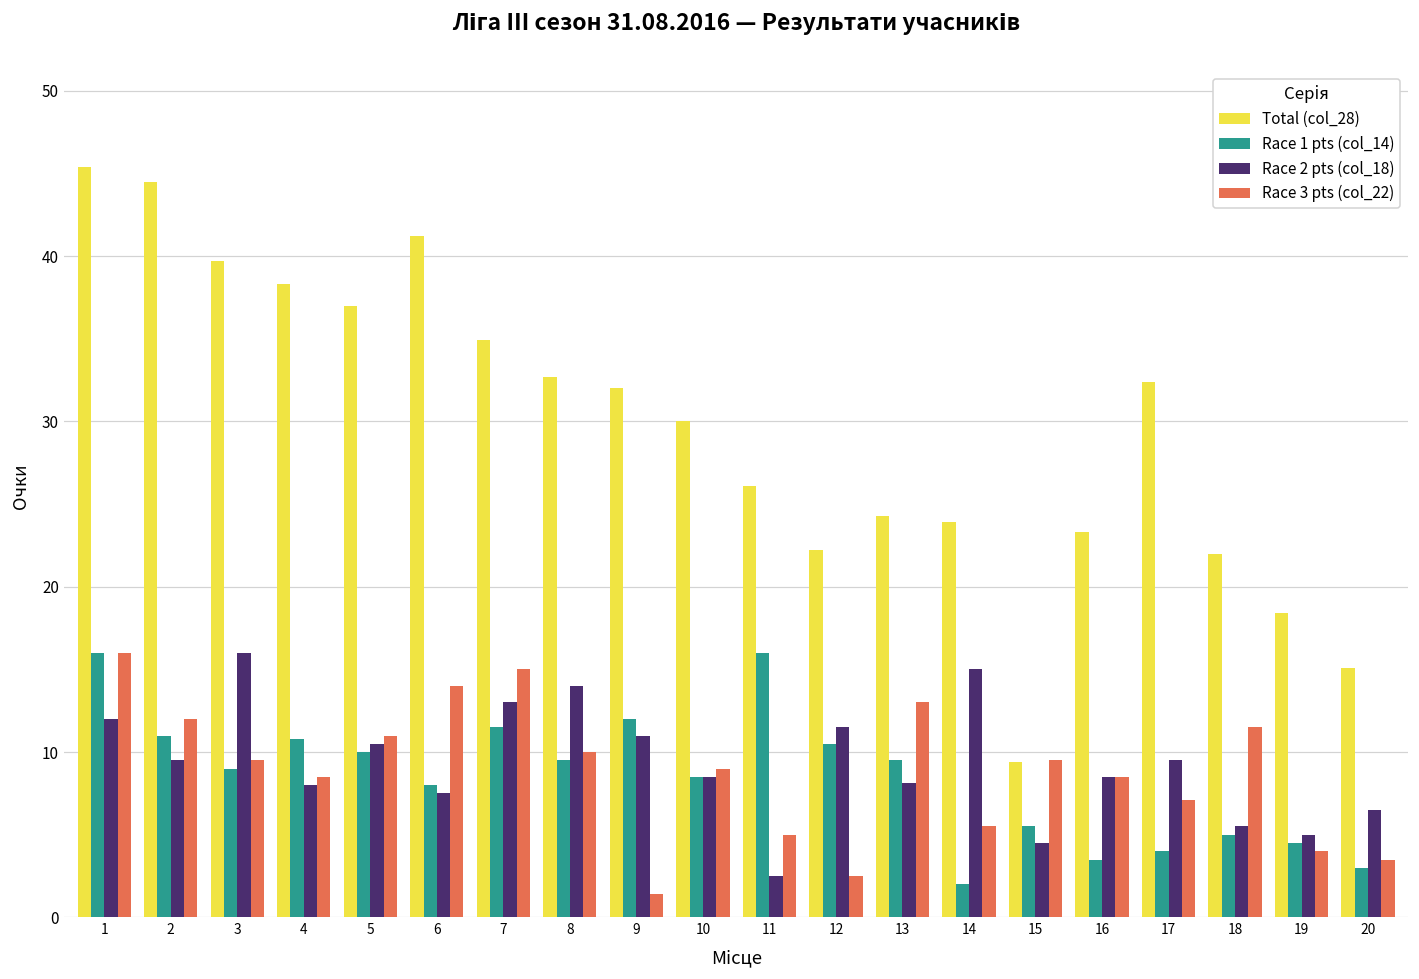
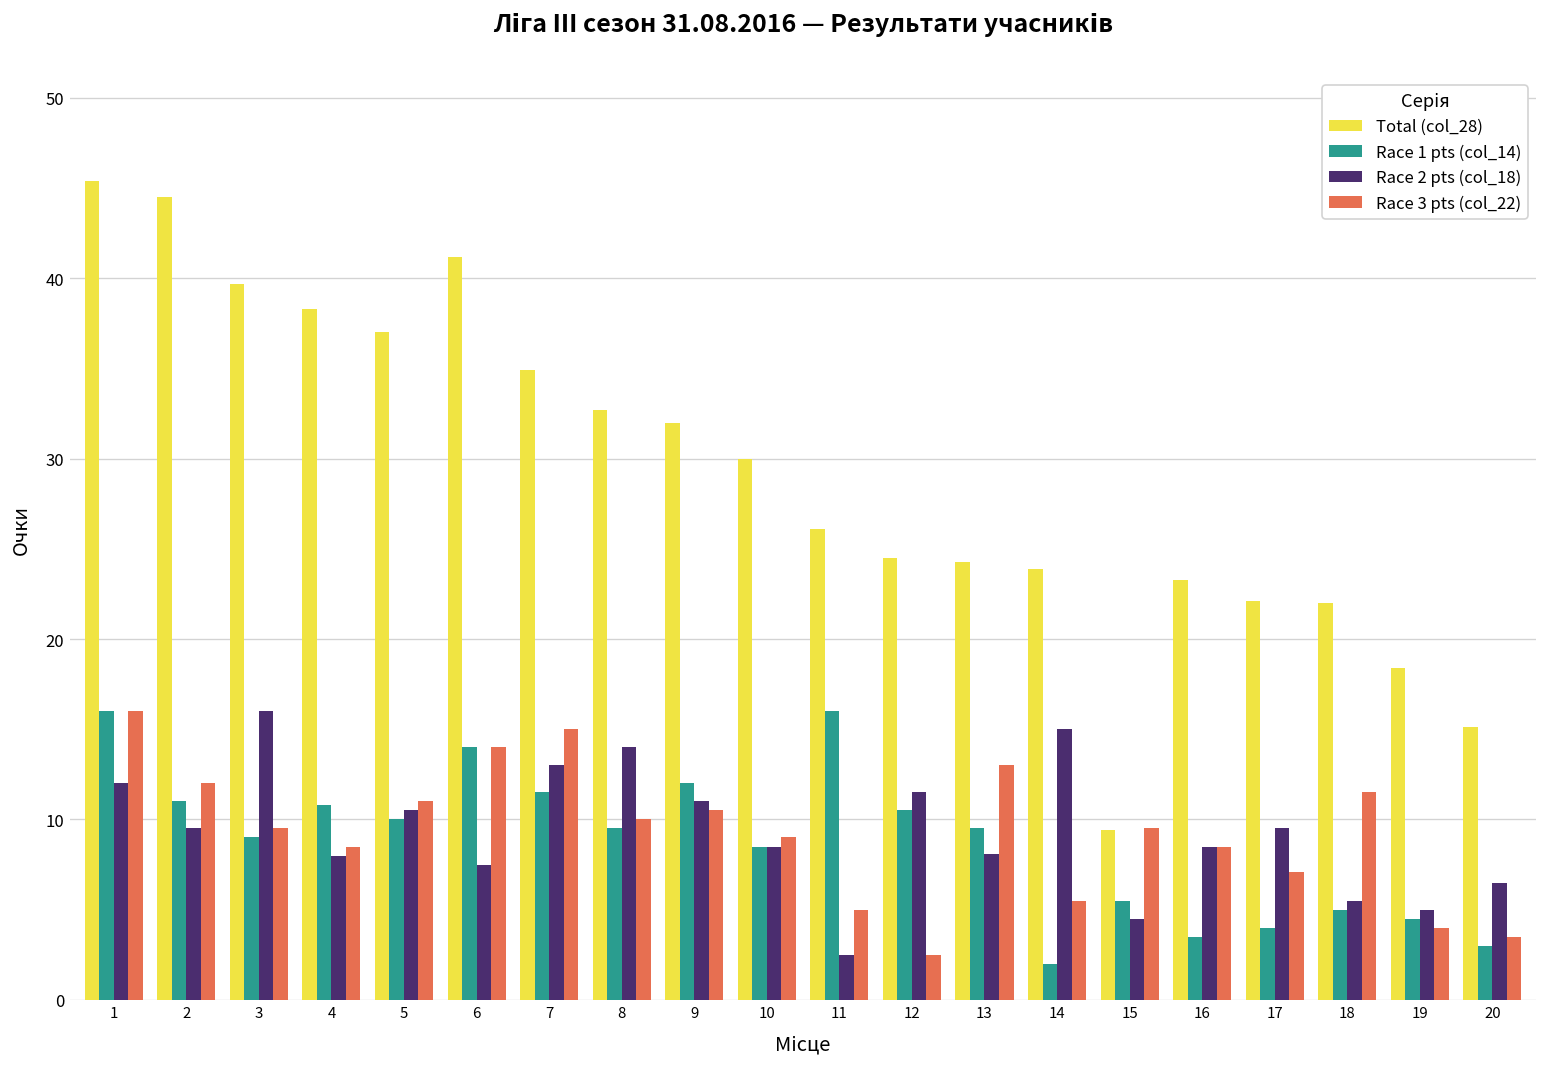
  {
    "Total (col_28)": {
      "1": 45.4,
      "2": 44.5,
      "3": 39.7,
      "4": 38.3,
      "5": 37.0,
      "6": 41.2,
      "7": 34.9,
      "8": 32.7,
      "9": 32.0,
      "10": 30.0,
      "11": 26.1,
-     "12": 22.2,
+     "12": 24.5,
      "13": 24.3,
      "14": 23.9,
      "15": 9.4,
      "16": 23.3,
-     "17": 32.4,
+     "17": 22.1,
      "18": 22.0,
      "19": 18.4,
      "20": 15.1
    },
    "Race 1 pts (col_14)": {
      "1": 16,
      "2": 11,
      "3": 9,
      "4": 10.8,
      "5": 10,
-     "6": 8,
+     "6": 14,
      "7": 11.5,
      "8": 9.5,
      "9": 12,
      "10": 8.5,
      "11": 16,
      "12": 10.5,
      "13": 9.5,
      "14": 2,
      "15": 5.5,
      "16": 3.5,
      "17": 4,
      "18": 5,
      "19": 4.5,
      "20": 3
    },
    "Race 2 pts (col_18)": {
      "1": 12.0,
      "2": 9.5,
      "3": 16.0,
      "4": 8.0,
      "5": 10.5,
      "6": 7.5,
      "7": 13.0,
      "8": 14.0,
      "9": 11.0,
      "10": 8.5,
      "11": 2.5,
      "12": 11.5,
      "13": 8.1,
      "14": 15.0,
      "15": 4.5,
      "16": 8.5,
      "17": 9.5,
      "18": 5.5,
      "19": 5.0,
      "20": 6.5
    },
    "Race 3 pts (col_22)": {
      "1": 16.0,
      "2": 12.0,
      "3": 9.5,
      "4": 8.5,
      "5": 11.0,
      "6": 14.0,
      "7": 15.0,
      "8": 10.0,
-     "9": 1.4,
+     "9": 10.5,
      "10": 9.0,
      "11": 5.0,
      "12": 2.5,
      "13": 13.0,
      "14": 5.5,
      "15": 9.5,
      "16": 8.5,
      "17": 7.1,
      "18": 11.5,
      "19": 4.0,
      "20": 3.5
    }
  }
